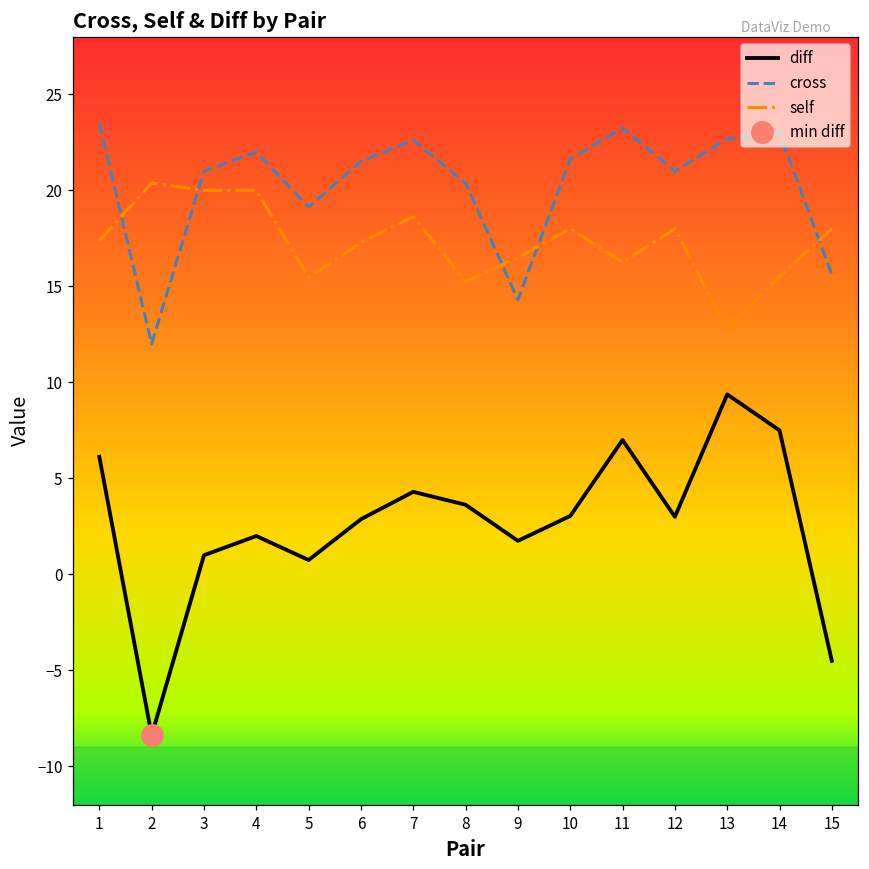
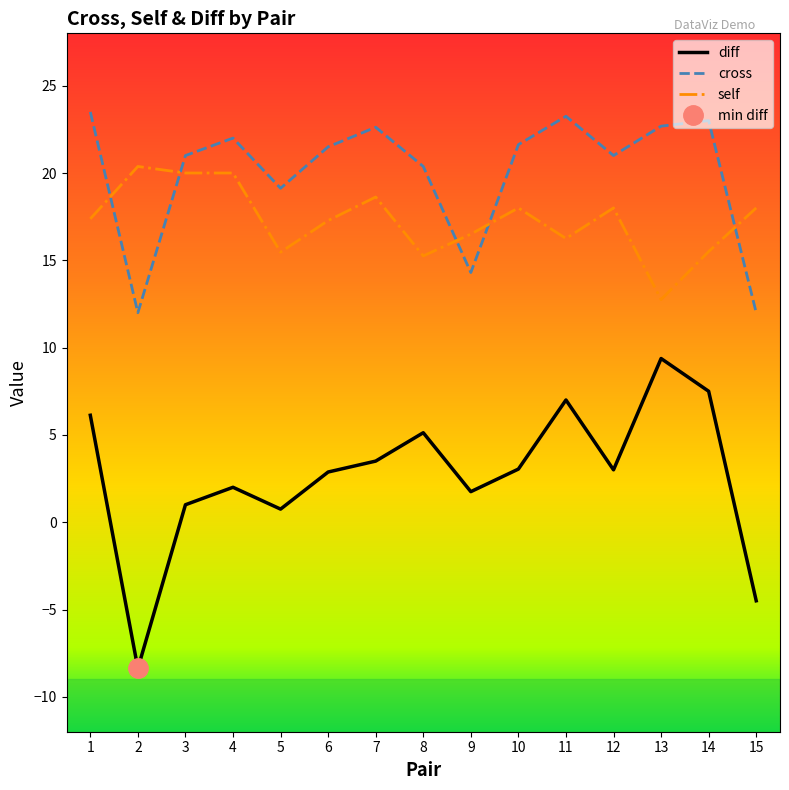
  {
    "diff": {
      "1": 6.1,
      "3": 1.0,
      "4": 2.0,
      "5": 0.8,
      "6": 2.9,
-     "7": 4.3,
-     "8": 3.6,
+     "7": 3.5,
+     "8": 5.1,
      "9": 1.8,
      "10": 3.0,
      "11": 7.0,
      "12": 3.0,
      "13": 9.4,
      "14": 7.5,
      "15": -4.5
    },
    "cross": {
      "1": 23.5,
      "2": 12.0,
      "3": 21.0,
      "4": 22.0,
      "5": 19.1,
      "6": 21.5,
      "7": 22.6,
      "8": 20.4,
      "9": 14.3,
      "10": 21.6,
      "11": 23.3,
      "12": 21.0,
      "13": 22.7,
-     "15": 15.6
+     "15": 12.0
    },
    "self": {
      "1": 17.4,
      "2": 20.4,
      "3": 20.0,
      "4": 20.0,
      "5": 15.5,
      "6": 17.3,
      "7": 18.6,
      "8": 15.3,
      "9": 16.5,
      "10": 18.0,
      "11": 16.3,
      "12": 18.0,
      "13": 12.8,
      "14": 15.5,
      "15": 18.0
    }
  }
